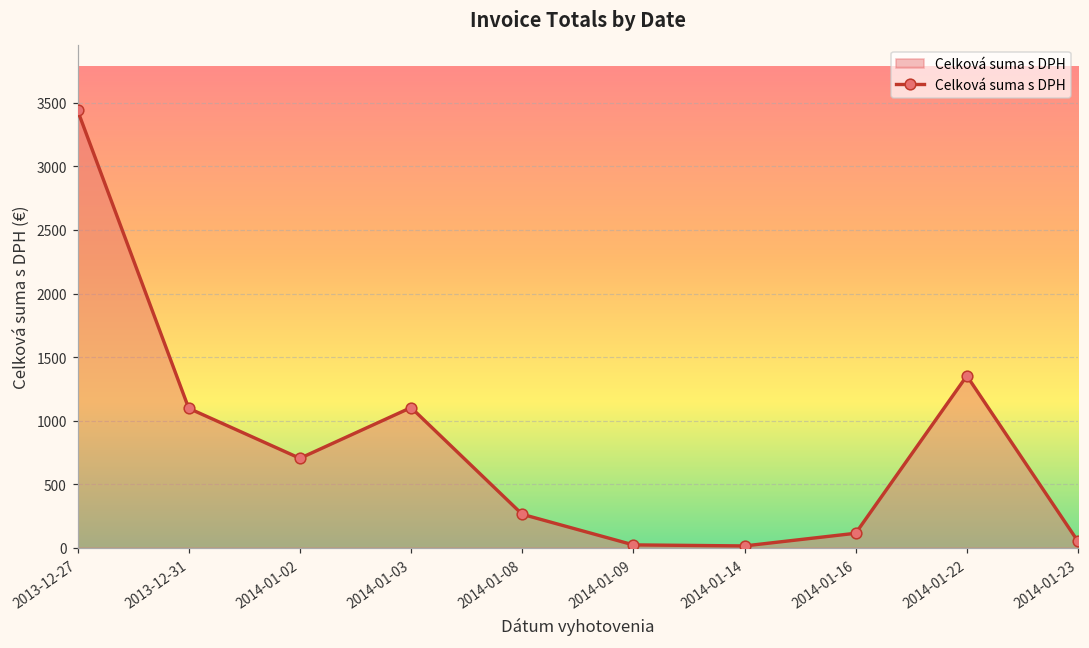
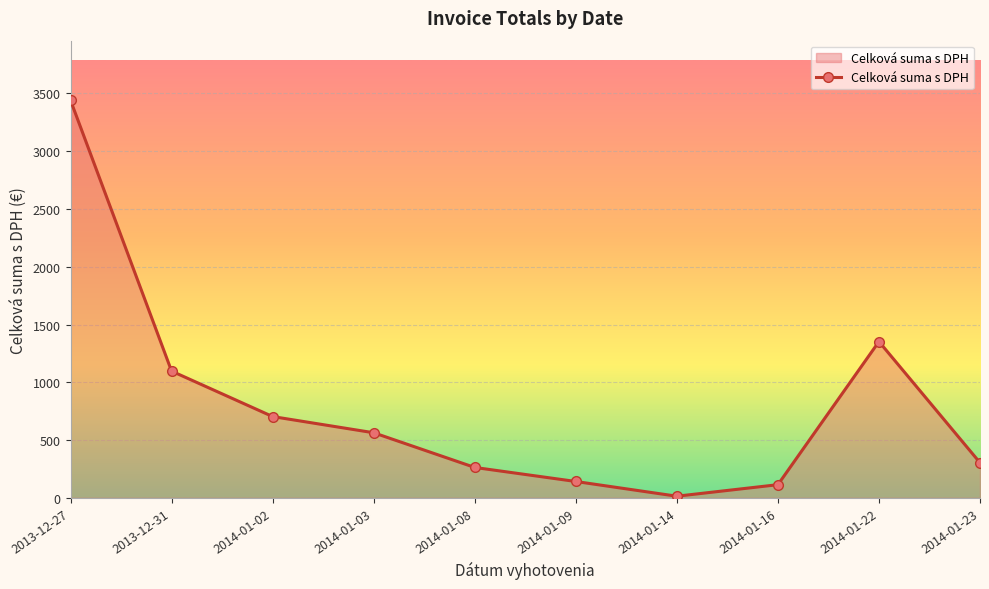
  {
    "2013-12-27": 3440,
    "2013-12-31": 1100,
    "2014-01-02": 700,
-   "2014-01-03": 1100,
+   "2014-01-03": 560,
    "2014-01-08": 260,
-   "2014-01-09": 20,
+   "2014-01-09": 140,
    "2014-01-14": 10,
    "2014-01-16": 110,
    "2014-01-22": 1350,
-   "2014-01-23": 50
+   "2014-01-23": 300
  }
